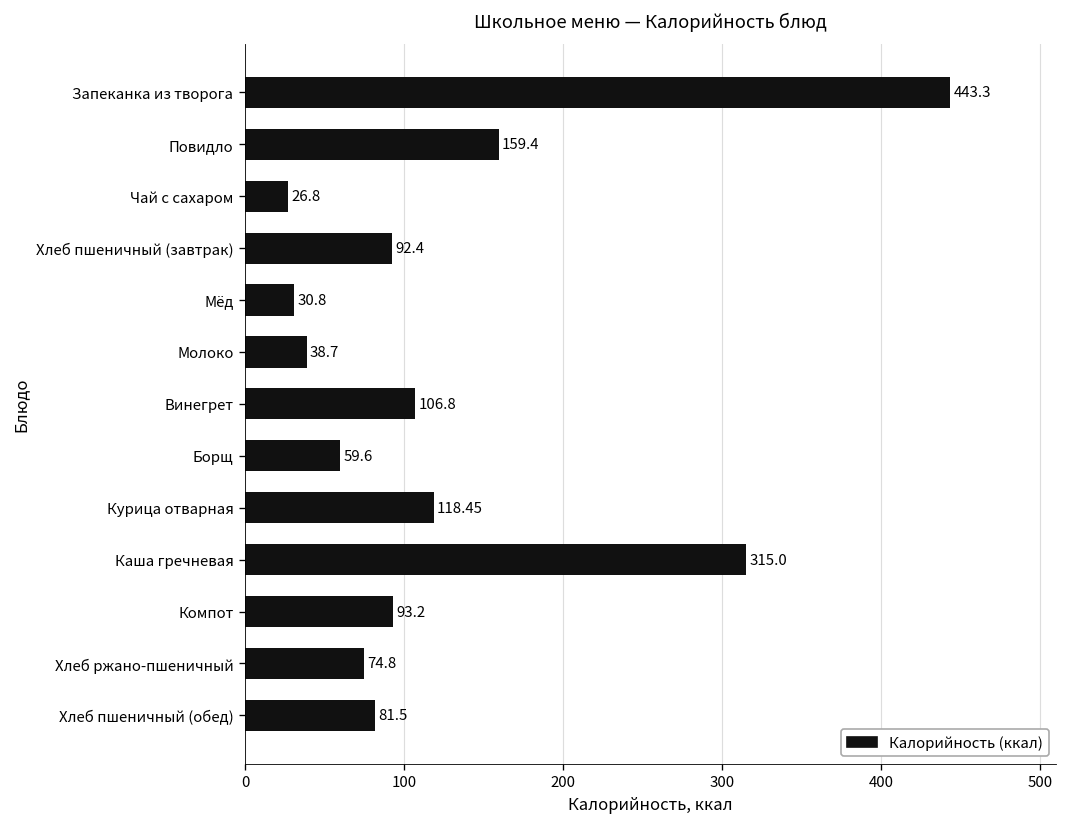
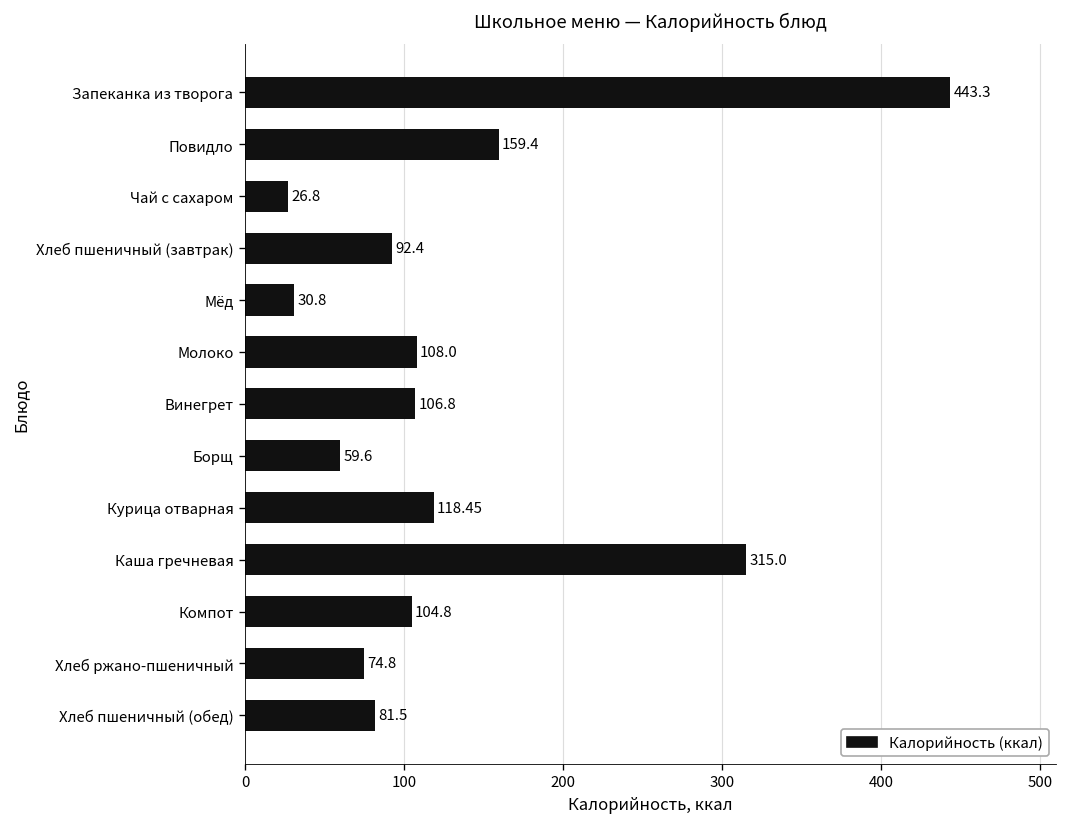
  {
    "Запеканка из творога": 443.3,
    "Повидло": 159.4,
    "Чай с сахаром": 26.8,
    "Хлеб пшеничный (завтрак)": 92.4,
    "Мёд": 30.8,
-   "Молоко": 38.7,
+   "Молоко": 108.0,
    "Винегрет": 106.8,
    "Борщ": 59.6,
    "Курица отварная": 118.45,
    "Каша гречневая": 315.0,
-   "Компот": 93.2,
+   "Компот": 104.8,
    "Хлеб ржано-пшеничный": 74.8,
    "Хлеб пшеничный (обед)": 81.5
  }
